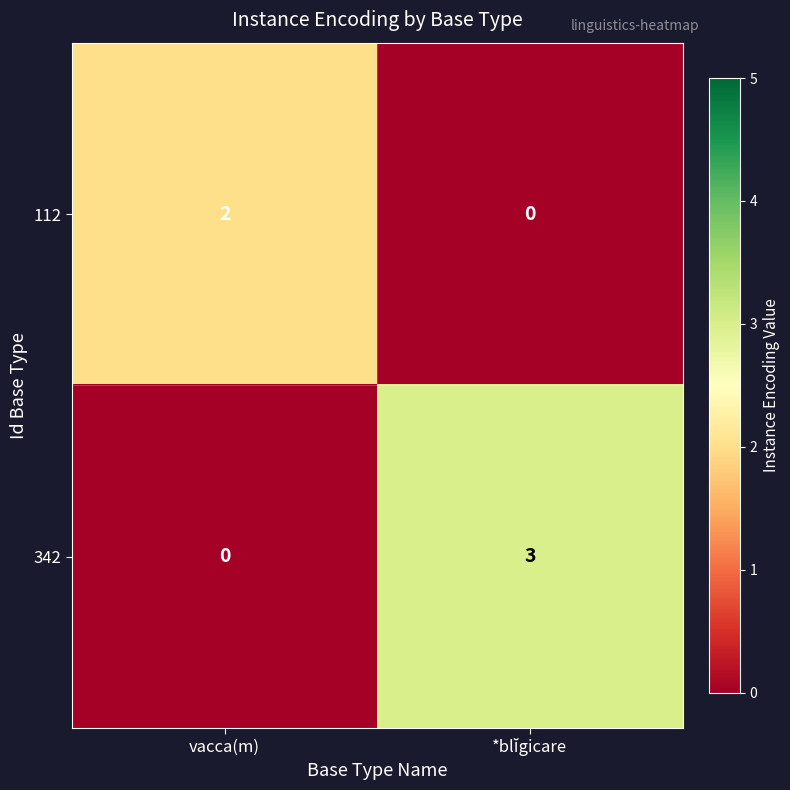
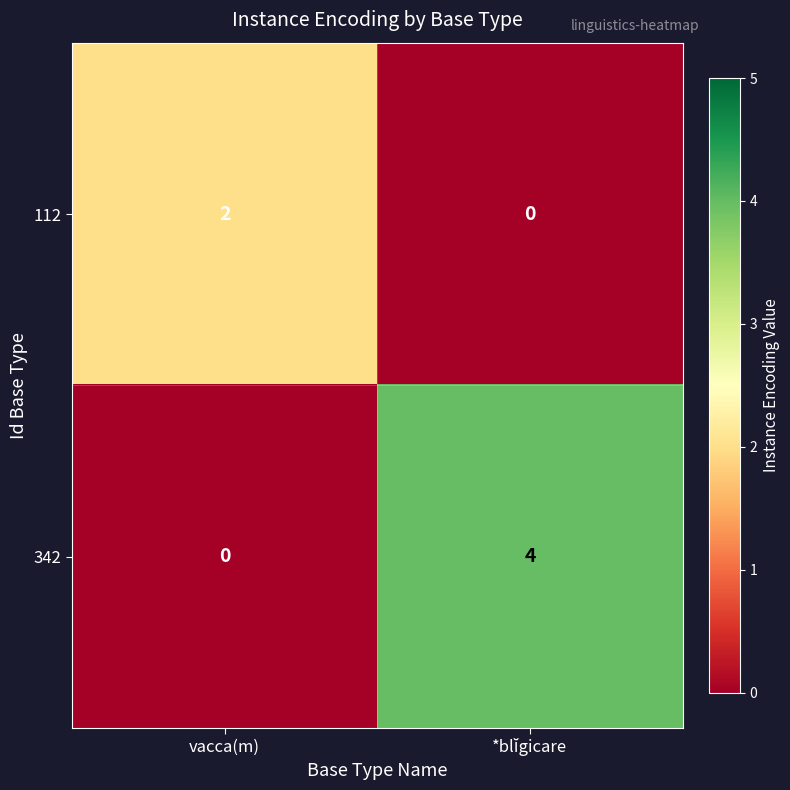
  {
    "112": {
      "vacca(m)": 2,
      "*blĭgicare": 0
    },
    "342": {
      "vacca(m)": 0,
-     "*blĭgicare": 3
+     "*blĭgicare": 4
    }
  }
